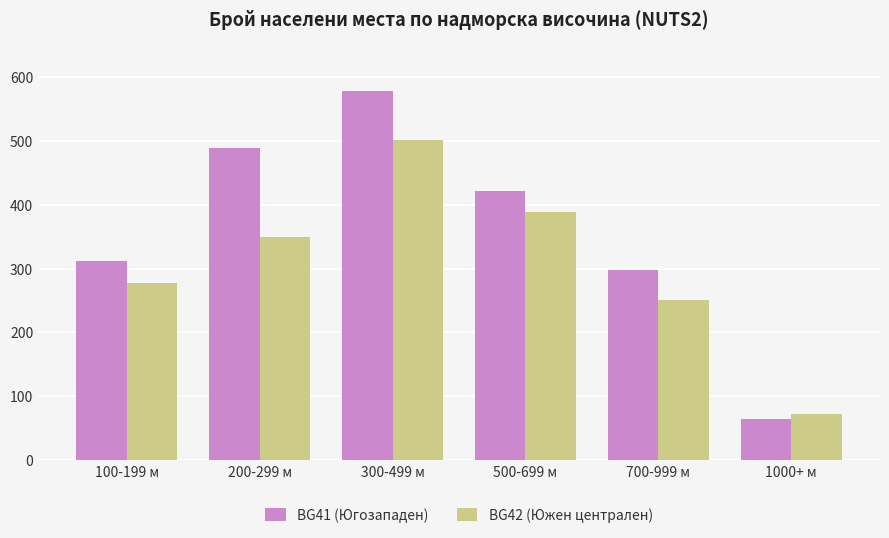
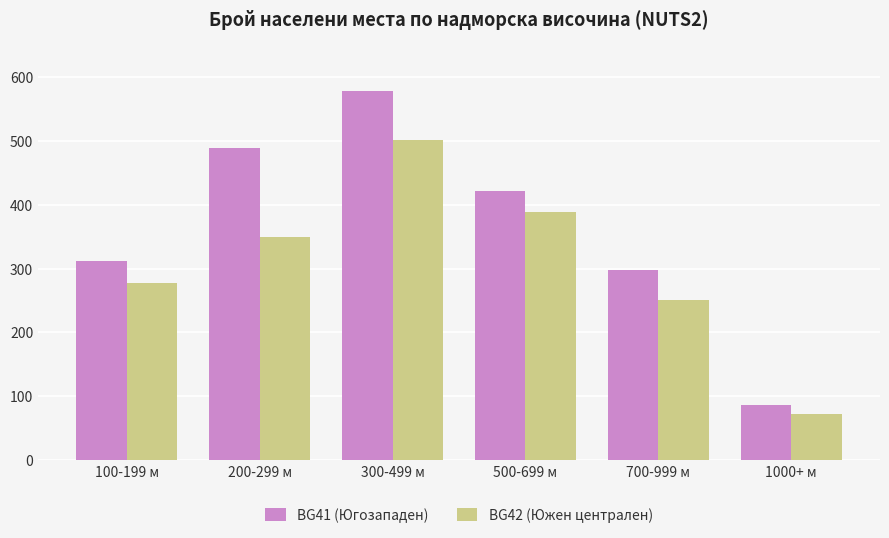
  {
    "BG41 (Югозападен)": {
      "100-199 м": 310,
      "200-299 м": 490,
      "300-499 м": 580,
      "500-699 м": 420,
      "700-999 м": 300,
-     "1000+ м": 60
+     "1000+ м": 90
    },
    "BG42 (Южен централен)": {
      "100-199 м": 280,
      "200-299 м": 350,
      "300-499 м": 500,
      "500-699 м": 390,
      "700-999 м": 250,
      "1000+ м": 70
    }
  }
